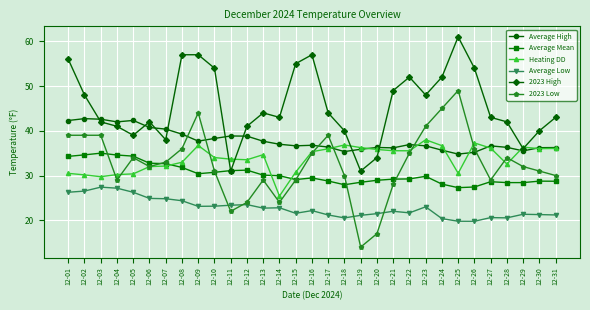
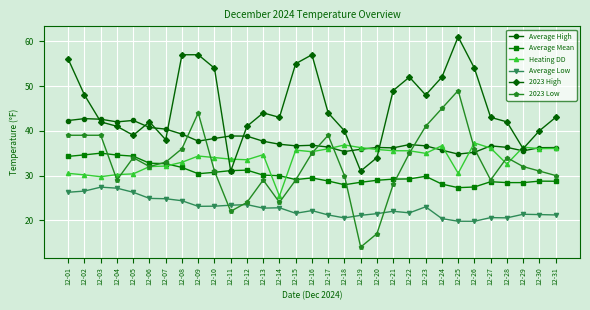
  {
    "Heating DD": {
      "12-01": 30,
      "12-02": 30,
      "12-03": 30,
      "12-04": 30,
      "12-05": 30,
      "12-08": 33,
-     "12-09": 37,
+     "12-09": 34,
      "12-10": 34,
      "12-11": 34,
      "12-12": 34,
      "12-13": 35,
      "12-14": 25,
-     "12-15": 31,
+     "12-15": 36,
      "12-18": 37,
      "12-21": 36,
-     "12-23": 38,
+     "12-23": 35,
      "12-24": 37,
      "12-25": 30,
      "12-26": 37,
      "12-28": 33
    }
  }
